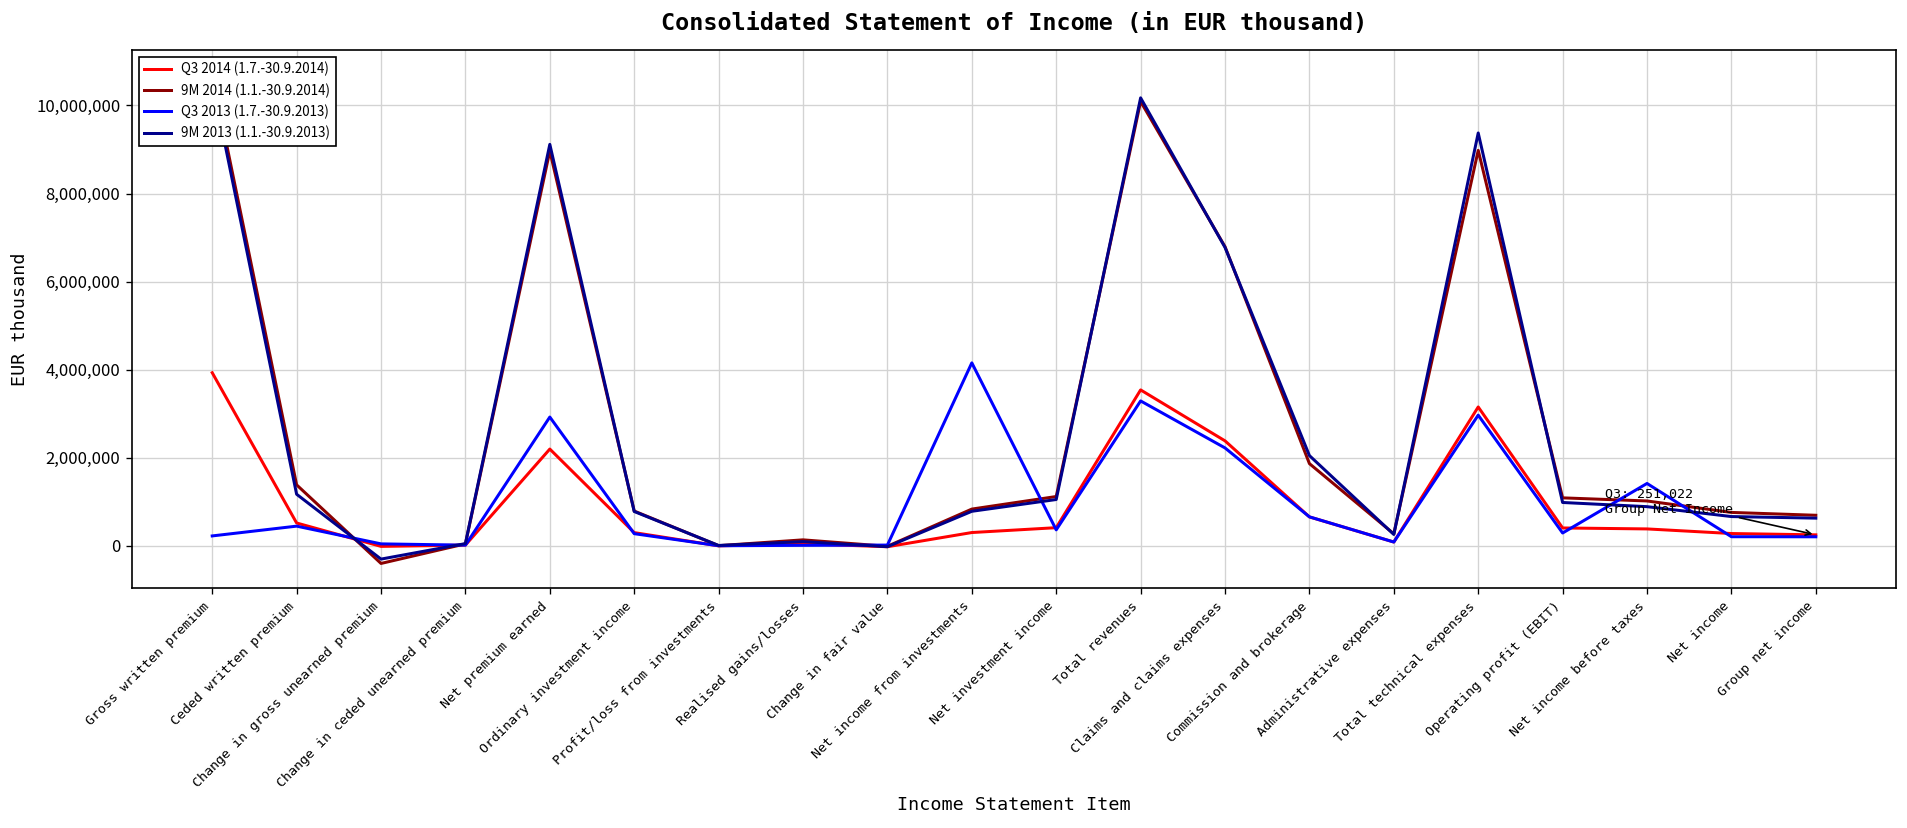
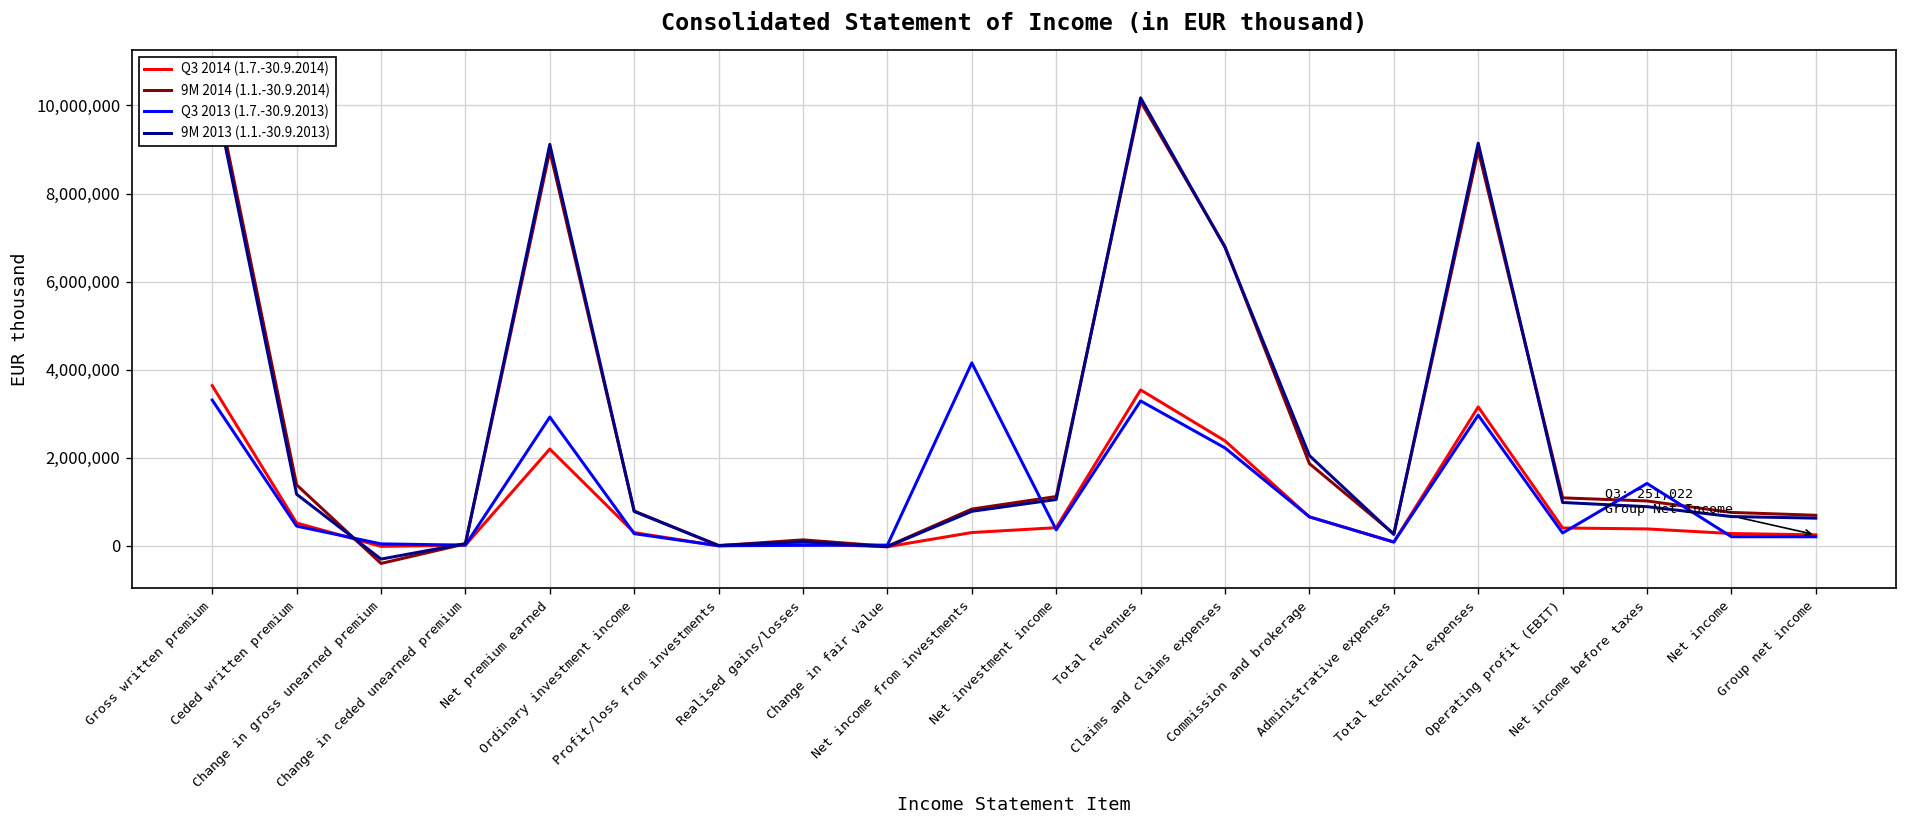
  {
    "Q3 2014 (1.7.-30.9.2014)": {
-     "Gross written premium": "3,900,000",
+     "Gross written premium": "3,600,000",
      "Ceded written premium": "500,000",
      "Net premium earned": "2,200,000",
      "Net income from investments": "300,000",
      "Total revenues": "3,500,000",
      "Claims and claims expenses": "2,400,000",
      "Total technical expenses": "3,200,000",
      "Operating profit (EBIT)": "400,000"
    },
    "9M 2014 (1.1.-30.9.2014)": {
      "Ceded written premium": "1,400,000",
      "Change in gross unearned premium": "-400,000",
      "Net premium earned": "9,000,000",
      "Total revenues": "10,100,000",
      "Commission and brokerage": "1,900,000",
      "Total technical expenses": "9,000,000",
      "Operating profit (EBIT)": "1,100,000"
    },
    "Q3 2013 (1.7.-30.9.2013)": {
-     "Gross written premium": "200,000",
+     "Gross written premium": "3,300,000",
      "Ceded written premium": "400,000",
      "Net premium earned": "2,900,000",
      "Net income from investments": "4,200,000",
      "Total revenues": "3,300,000",
      "Claims and claims expenses": "2,200,000",
      "Total technical expenses": "3,000,000",
      "Operating profit (EBIT)": "300,000",
      "Net income before taxes": "1,400,000",
      "Net income": "200,000"
    },
    "9M 2013 (1.1.-30.9.2013)": {
      "Ceded written premium": "1,200,000",
      "Change in gross unearned premium": "-300,000",
      "Net premium earned": "9,100,000",
      "Total revenues": "10,200,000",
      "Commission and brokerage": "2,100,000",
-     "Total technical expenses": "9,400,000",
+     "Total technical expenses": "9,100,000",
      "Operating profit (EBIT)": "1,000,000"
    }
  }
